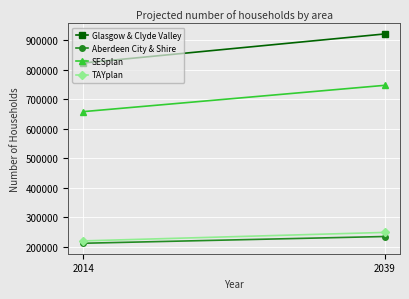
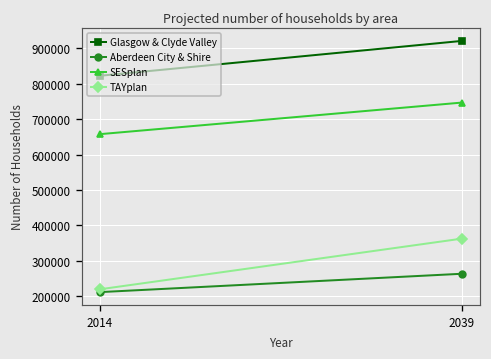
  {
    "Glasgow & Clyde Valley": {
      "2039": 920000
    },
    "Aberdeen City & Shire": {
-     "2039": 230000
+     "2039": 260000
    },
    "SESplan": {
      "2014": 660000,
      "2039": 750000
    },
    "TAYplan": {
-     "2039": 250000
+     "2039": 360000
    }
  }
